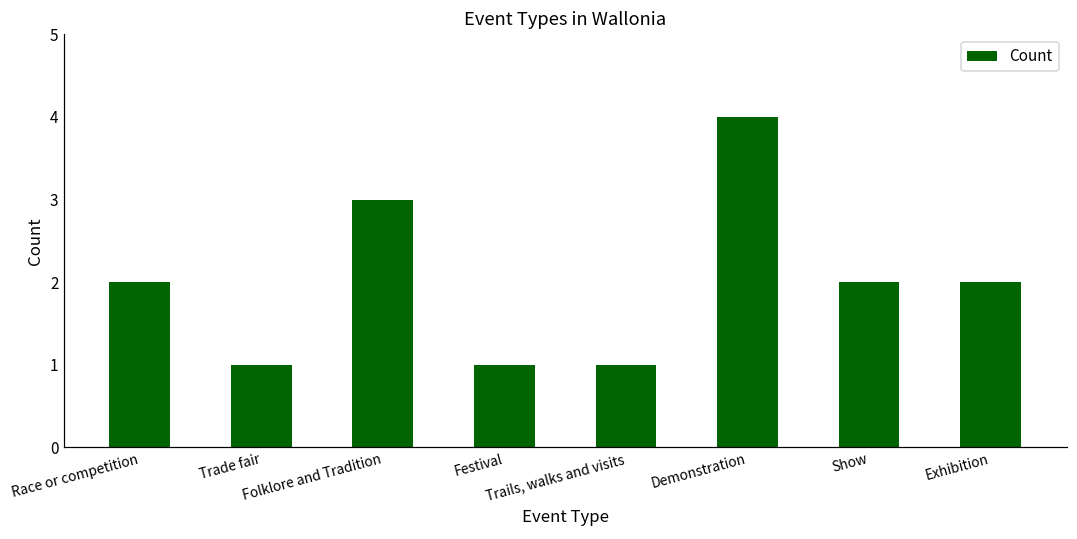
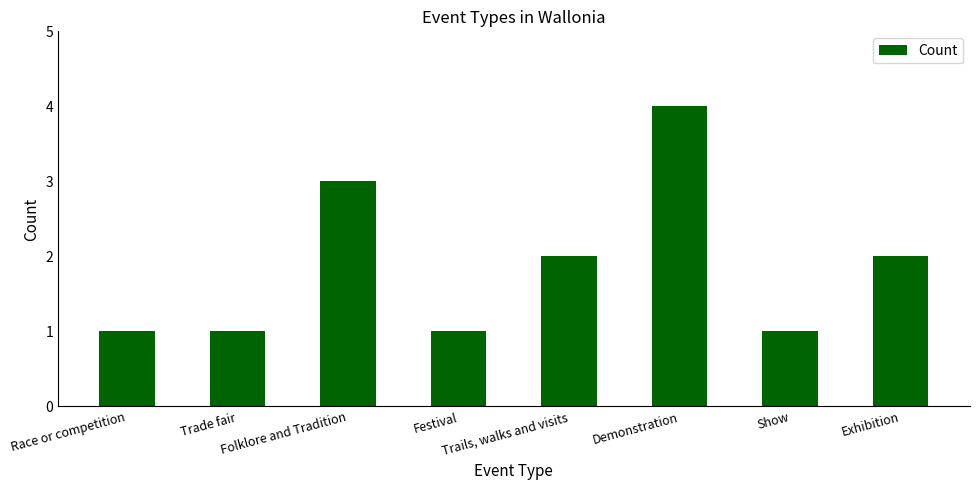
  {
-   "Race or competition": 2,
+   "Race or competition": 1,
    "Trade fair": 1,
    "Folklore and Tradition": 3,
    "Festival": 1,
-   "Trails, walks and visits": 1,
+   "Trails, walks and visits": 2,
    "Demonstration": 4,
-   "Show": 2,
+   "Show": 1,
    "Exhibition": 2
  }
